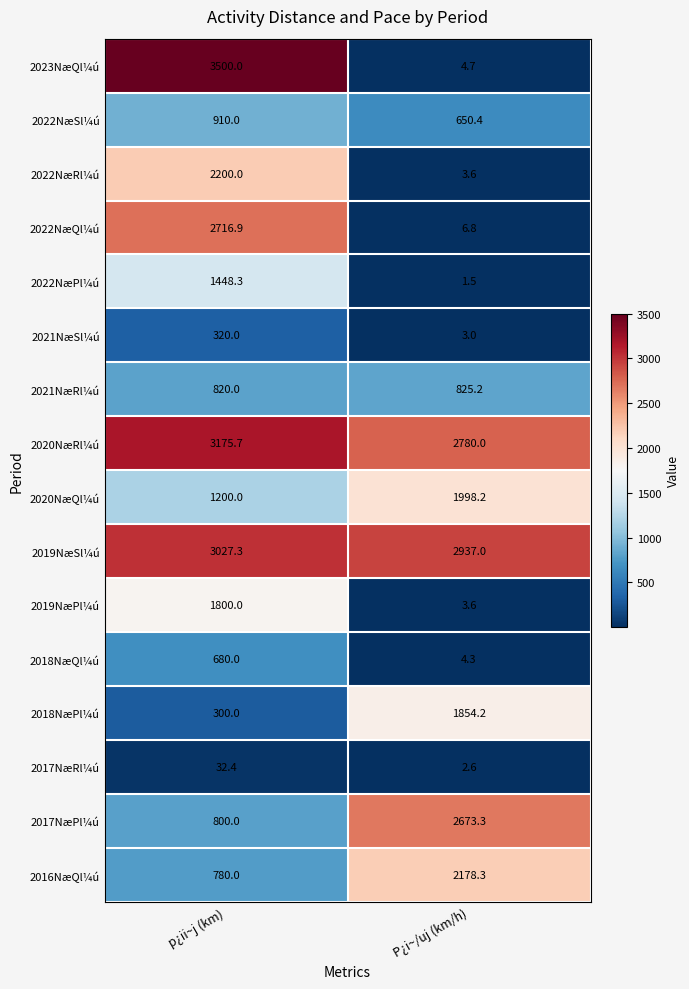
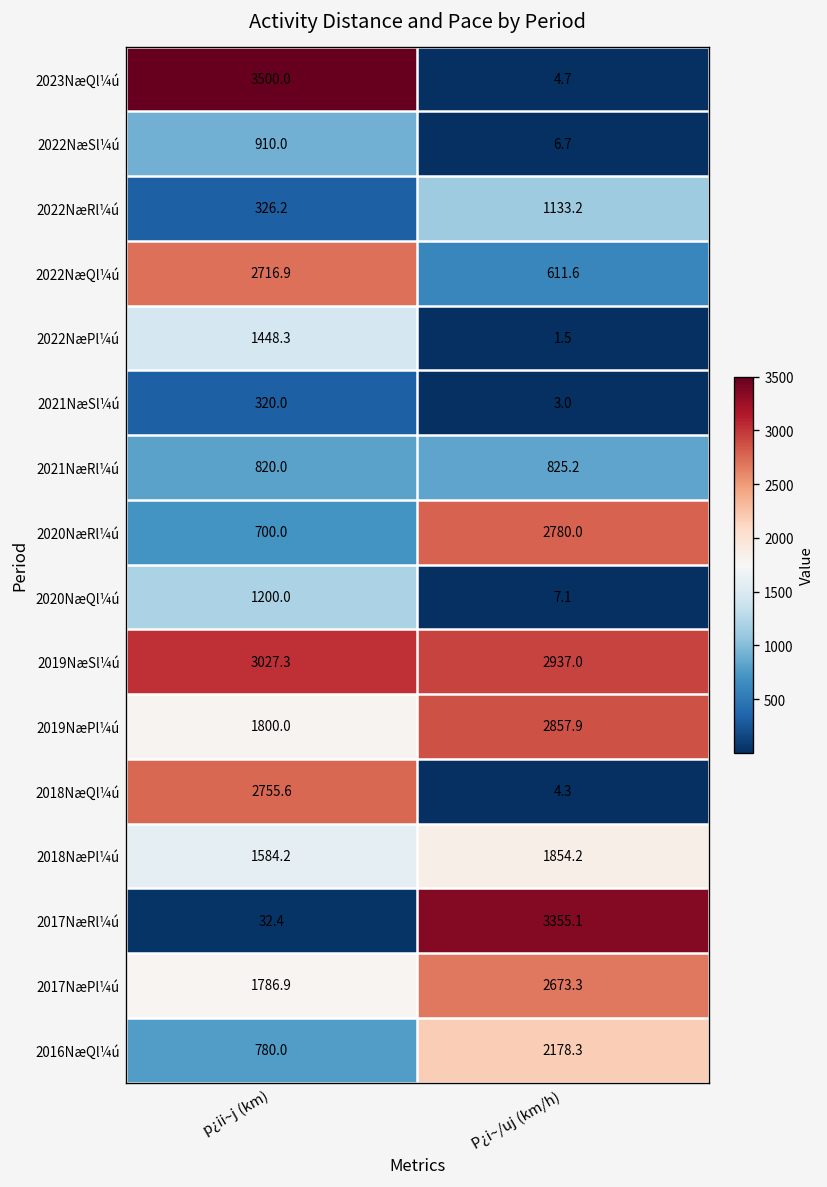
  {
    "2023NæQl¼ú": {
      "p¿ii~j (km)": 3500.0,
      "P¿i~/uj (km/h)": 4.7
    },
    "2022NæSl¼ú": {
      "p¿ii~j (km)": 910.0,
-     "P¿i~/uj (km/h)": 650.4
+     "P¿i~/uj (km/h)": 6.7
    },
    "2022NæRl¼ú": {
-     "p¿ii~j (km)": 2200.0,
-     "P¿i~/uj (km/h)": 3.6
+     "p¿ii~j (km)": 326.2,
+     "P¿i~/uj (km/h)": 1133.2
    },
    "2022NæQl¼ú": {
      "p¿ii~j (km)": 2716.9,
-     "P¿i~/uj (km/h)": 6.8
+     "P¿i~/uj (km/h)": 611.6
    },
    "2022NæPl¼ú": {
      "p¿ii~j (km)": 1448.3,
      "P¿i~/uj (km/h)": 1.5
    },
    "2021NæSl¼ú": {
      "p¿ii~j (km)": 320.0,
      "P¿i~/uj (km/h)": 3.0
    },
    "2021NæRl¼ú": {
      "p¿ii~j (km)": 820.0,
      "P¿i~/uj (km/h)": 825.2
    },
    "2020NæRl¼ú": {
-     "p¿ii~j (km)": 3175.7,
+     "p¿ii~j (km)": 700.0,
      "P¿i~/uj (km/h)": 2780.0
    },
    "2020NæQl¼ú": {
      "p¿ii~j (km)": 1200.0,
-     "P¿i~/uj (km/h)": 1998.2
+     "P¿i~/uj (km/h)": 7.1
    },
    "2019NæSl¼ú": {
      "p¿ii~j (km)": 3027.3,
      "P¿i~/uj (km/h)": 2937.0
    },
    "2019NæPl¼ú": {
      "p¿ii~j (km)": 1800.0,
-     "P¿i~/uj (km/h)": 3.6
+     "P¿i~/uj (km/h)": 2857.9
    },
    "2018NæQl¼ú": {
-     "p¿ii~j (km)": 680.0,
+     "p¿ii~j (km)": 2755.6,
      "P¿i~/uj (km/h)": 4.3
    },
    "2018NæPl¼ú": {
-     "p¿ii~j (km)": 300.0,
+     "p¿ii~j (km)": 1584.2,
      "P¿i~/uj (km/h)": 1854.2
    },
    "2017NæRl¼ú": {
      "p¿ii~j (km)": 32.4,
-     "P¿i~/uj (km/h)": 2.6
+     "P¿i~/uj (km/h)": 3355.1
    },
    "2017NæPl¼ú": {
-     "p¿ii~j (km)": 800.0,
+     "p¿ii~j (km)": 1786.9,
      "P¿i~/uj (km/h)": 2673.3
    },
    "2016NæQl¼ú": {
      "p¿ii~j (km)": 780.0,
      "P¿i~/uj (km/h)": 2178.3
    }
  }
